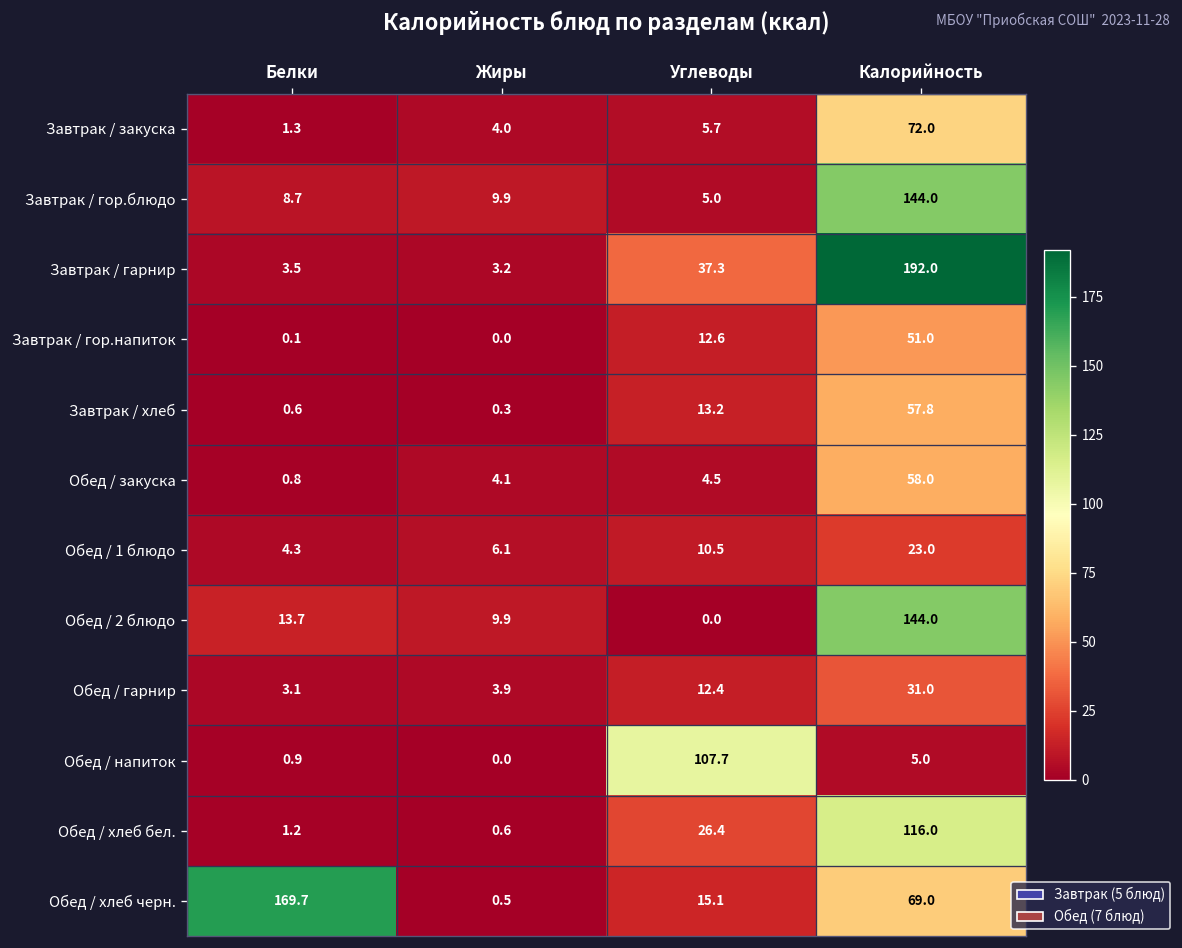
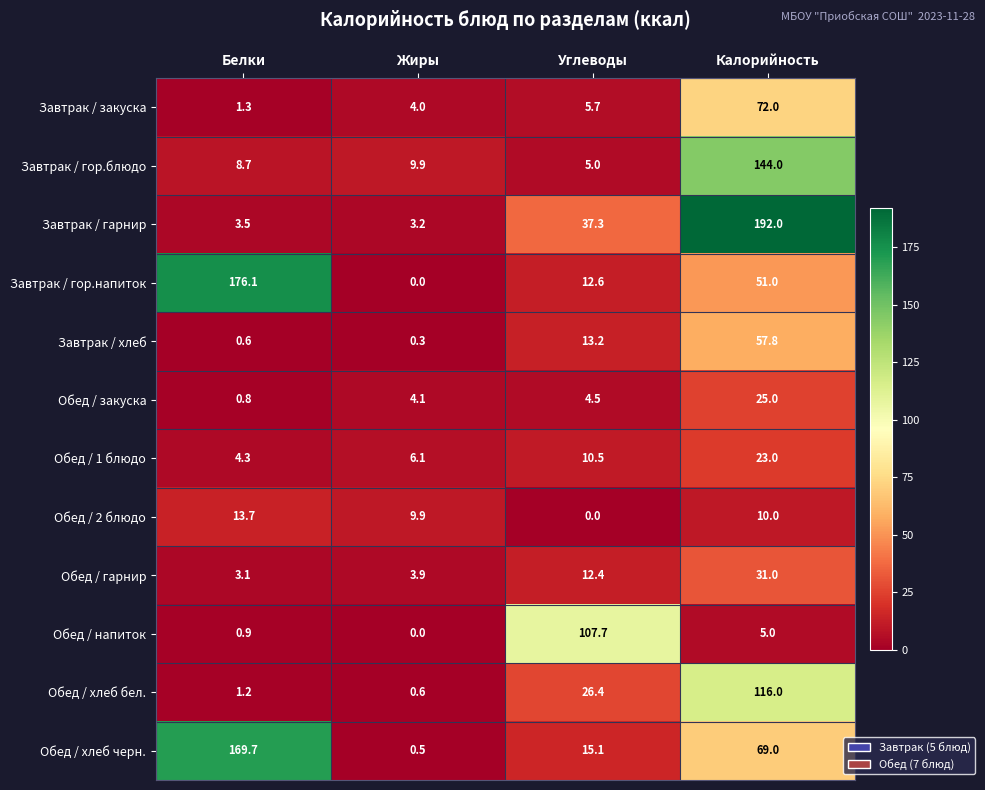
  {
    "Завтрак / закуска": {
      "Белки": 1.3,
      "Жиры": 4.0,
      "Углеводы": 5.7,
      "Калорийность": 72.0
    },
    "Завтрак / гор.блюдо": {
      "Белки": 8.7,
      "Жиры": 9.9,
      "Углеводы": 5.0,
      "Калорийность": 144.0
    },
    "Завтрак / гарнир": {
      "Белки": 3.5,
      "Жиры": 3.2,
      "Углеводы": 37.3,
      "Калорийность": 192.0
    },
    "Завтрак / гор.напиток": {
-     "Белки": 0.1,
+     "Белки": 176.1,
      "Жиры": 0.0,
      "Углеводы": 12.6,
      "Калорийность": 51.0
    },
    "Завтрак / хлеб": {
      "Белки": 0.6,
      "Жиры": 0.3,
      "Углеводы": 13.2,
      "Калорийность": 57.8
    },
    "Обед / закуска": {
      "Белки": 0.8,
      "Жиры": 4.1,
      "Углеводы": 4.5,
-     "Калорийность": 58.0
+     "Калорийность": 25.0
    },
    "Обед / 1 блюдо": {
      "Белки": 4.3,
      "Жиры": 6.1,
      "Углеводы": 10.5,
      "Калорийность": 23.0
    },
    "Обед / 2 блюдо": {
      "Белки": 13.7,
      "Жиры": 9.9,
      "Углеводы": 0.0,
-     "Калорийность": 144.0
+     "Калорийность": 10.0
    },
    "Обед / гарнир": {
      "Белки": 3.1,
      "Жиры": 3.9,
      "Углеводы": 12.4,
      "Калорийность": 31.0
    },
    "Обед / напиток": {
      "Белки": 0.9,
      "Жиры": 0.0,
      "Углеводы": 107.7,
      "Калорийность": 5.0
    },
    "Обед / хлеб бел.": {
      "Белки": 1.2,
      "Жиры": 0.6,
      "Углеводы": 26.4,
      "Калорийность": 116.0
    },
    "Обед / хлеб черн.": {
      "Белки": 169.7,
      "Жиры": 0.5,
      "Углеводы": 15.1,
      "Калорийность": 69.0
    }
  }
